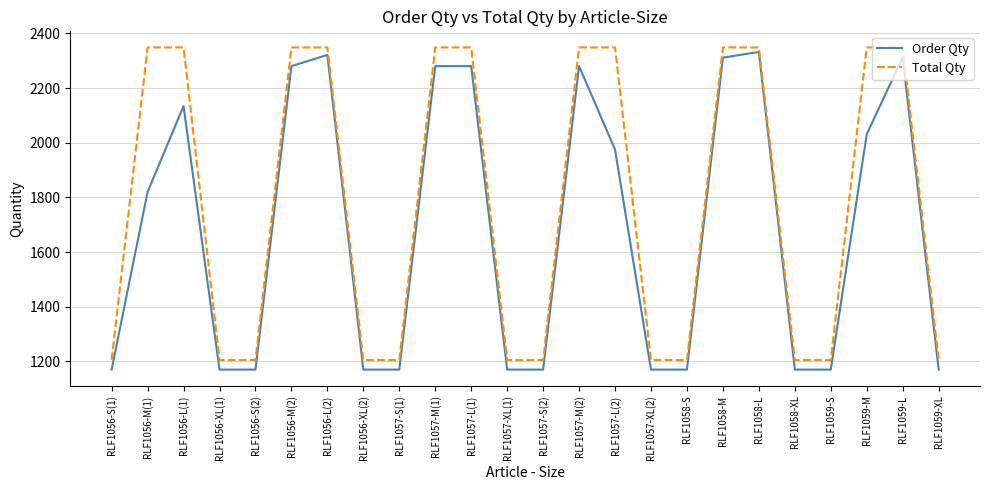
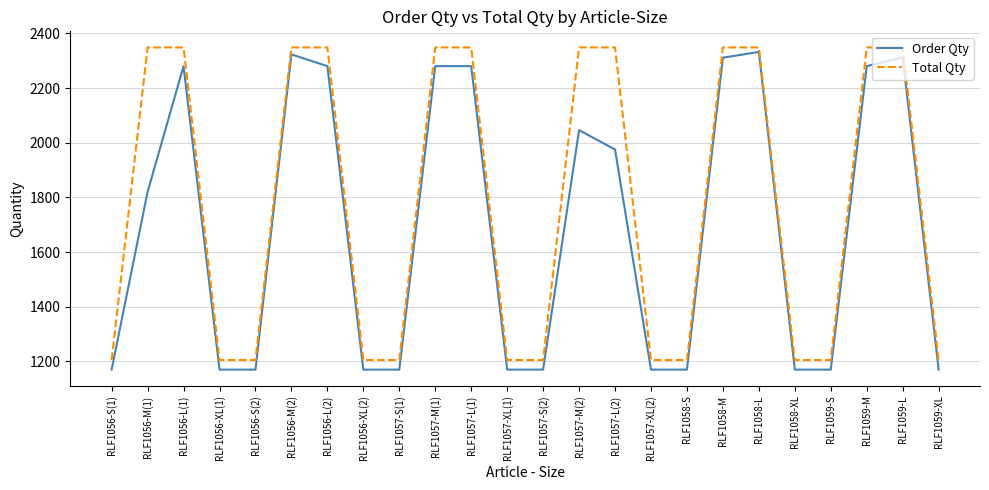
  {
    "Order Qty": {
      "RLF1056-S(1)": 1170,
      "RLF1056-M(1)": 1820,
-     "RLF1056-L(1)": 2130,
+     "RLF1056-L(1)": 2280,
      "RLF1056-XL(1)": 1170,
      "RLF1056-S(2)": 1170,
-     "RLF1056-M(2)": 2280,
-     "RLF1056-L(2)": 2320,
+     "RLF1056-M(2)": 2320,
+     "RLF1056-L(2)": 2280,
      "RLF1056-XL(2)": 1170,
      "RLF1057-S(1)": 1170,
      "RLF1057-M(1)": 2280,
      "RLF1057-L(1)": 2280,
      "RLF1057-XL(1)": 1170,
      "RLF1057-S(2)": 1170,
-     "RLF1057-M(2)": 2280,
+     "RLF1057-M(2)": 2050,
      "RLF1057-L(2)": 1980,
      "RLF1057-XL(2)": 1170,
      "RLF1058-S": 1170,
      "RLF1058-M": 2310,
      "RLF1058-L": 2330,
      "RLF1058-XL": 1170,
      "RLF1059-S": 1170,
-     "RLF1059-M": 2030,
+     "RLF1059-M": 2280,
      "RLF1059-XL": 1170
    },
    "Total Qty": {
      "RLF1056-S(1)": 1210,
      "RLF1056-M(1)": 2350,
      "RLF1056-L(1)": 2350,
      "RLF1056-XL(1)": 1210,
      "RLF1056-S(2)": 1210,
      "RLF1056-M(2)": 2350,
      "RLF1056-L(2)": 2350,
      "RLF1056-XL(2)": 1210,
      "RLF1057-S(1)": 1210,
      "RLF1057-M(1)": 2350,
      "RLF1057-L(1)": 2350,
      "RLF1057-XL(1)": 1210,
      "RLF1057-S(2)": 1210,
      "RLF1057-M(2)": 2350,
      "RLF1057-L(2)": 2350,
      "RLF1057-XL(2)": 1210,
      "RLF1058-S": 1210,
      "RLF1058-M": 2350,
      "RLF1058-L": 2350,
      "RLF1058-XL": 1210,
      "RLF1059-S": 1210,
      "RLF1059-M": 2350,
      "RLF1059-XL": 1210
    }
  }
